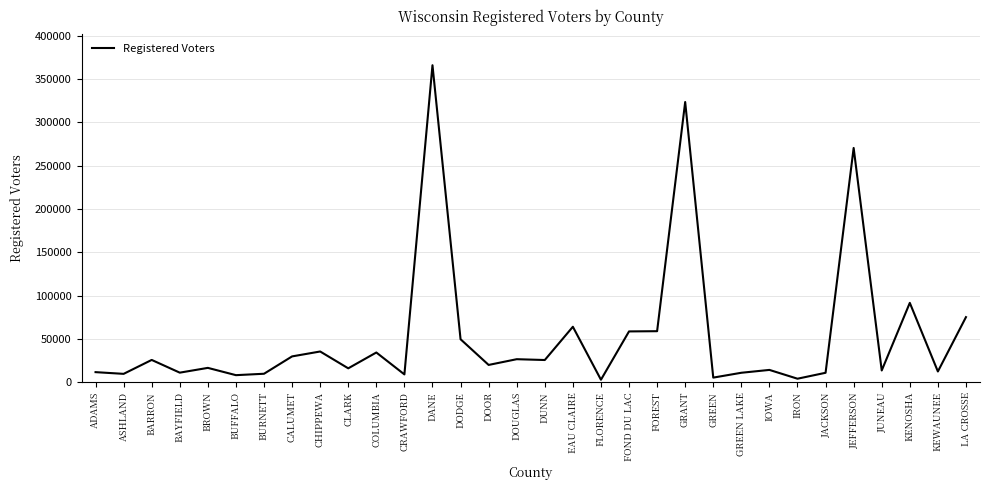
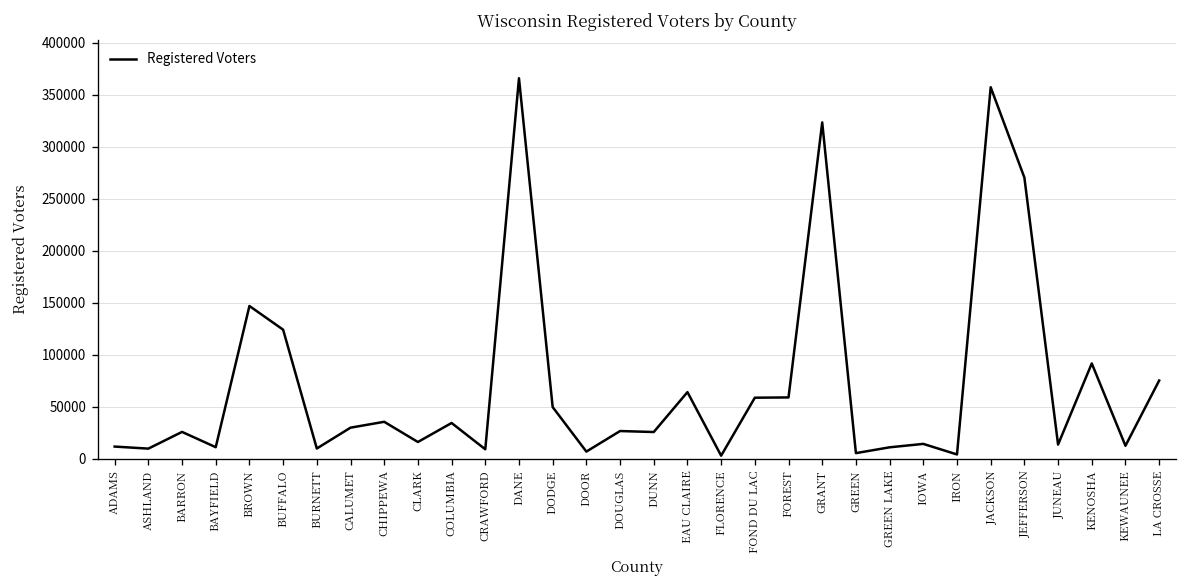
  {
    "ADAMS": 10000,
    "ASHLAND": 10000,
    "BARRON": 30000,
    "BAYFIELD": 10000,
-   "BROWN": 20000,
-   "BUFFALO": 10000,
+   "BROWN": 150000,
+   "BUFFALO": 120000,
    "BURNETT": 10000,
    "CALUMET": 30000,
    "CHIPPEWA": 40000,
    "CLARK": 20000,
    "COLUMBIA": 30000,
    "CRAWFORD": 10000,
    "DANE": 370000,
    "DODGE": 50000,
-   "DOOR": 20000,
+   "DOOR": 10000,
    "DOUGLAS": 30000,
    "DUNN": 30000,
    "EAU CLAIRE": 60000,
    "FLORENCE": 0,
    "FOND DU LAC": 60000,
    "FOREST": 60000,
    "GRANT": 320000,
    "GREEN": 10000,
    "GREEN LAKE": 10000,
    "IOWA": 10000,
    "IRON": 0,
-   "JACKSON": 10000,
+   "JACKSON": 360000,
    "JEFFERSON": 270000,
    "JUNEAU": 10000,
    "KENOSHA": 90000,
    "KEWAUNEE": 10000,
    "LA CROSSE": 80000
  }
